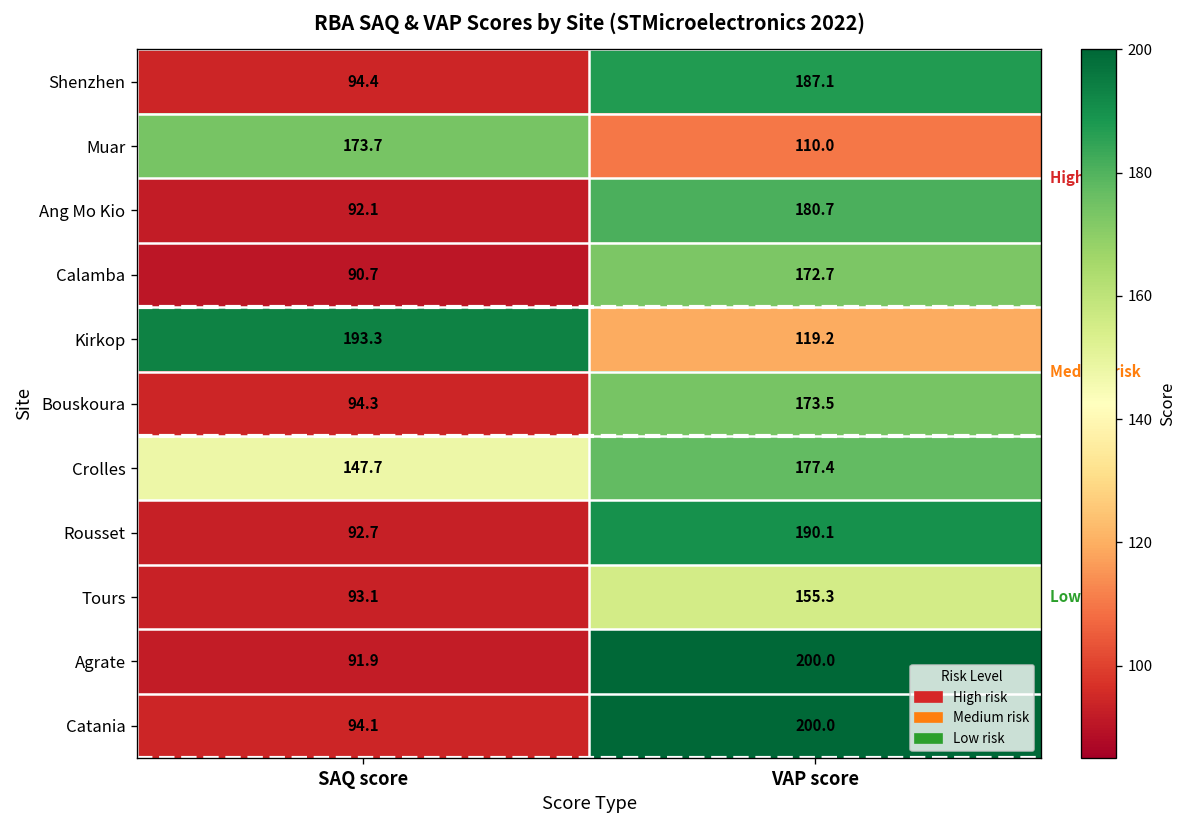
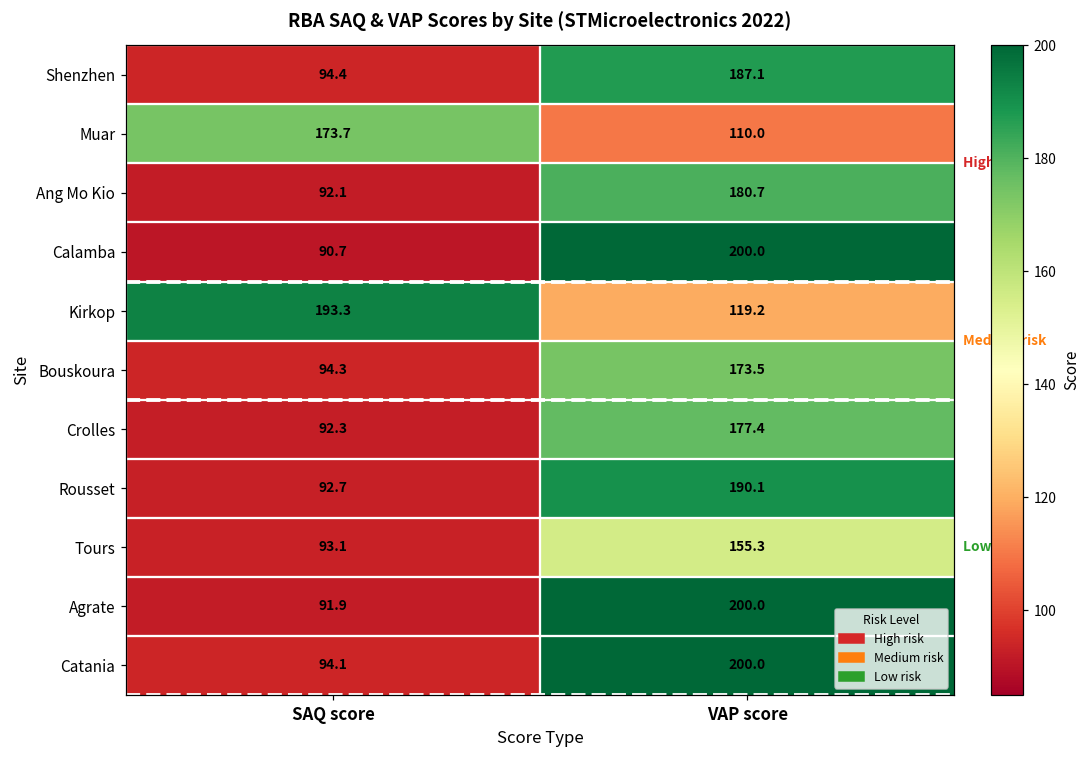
  {
    "Shenzhen": {
      "SAQ score": 94.4,
      "VAP score": 187.1
    },
    "Muar": {
      "SAQ score": 173.7,
      "VAP score": 110.0
    },
    "Ang Mo Kio": {
      "SAQ score": 92.1,
      "VAP score": 180.7
    },
    "Calamba": {
      "SAQ score": 90.7,
-     "VAP score": 172.7
+     "VAP score": 200.0
    },
    "Kirkop": {
      "SAQ score": 193.3,
      "VAP score": 119.2
    },
    "Bouskoura": {
      "SAQ score": 94.3,
      "VAP score": 173.5
    },
    "Crolles": {
-     "SAQ score": 147.7,
+     "SAQ score": 92.3,
      "VAP score": 177.4
    },
    "Rousset": {
      "SAQ score": 92.7,
      "VAP score": 190.1
    },
    "Tours": {
      "SAQ score": 93.1,
      "VAP score": 155.3
    },
    "Agrate": {
      "SAQ score": 91.9,
      "VAP score": 200.0
    },
    "Catania": {
      "SAQ score": 94.1,
      "VAP score": 200.0
    }
  }
